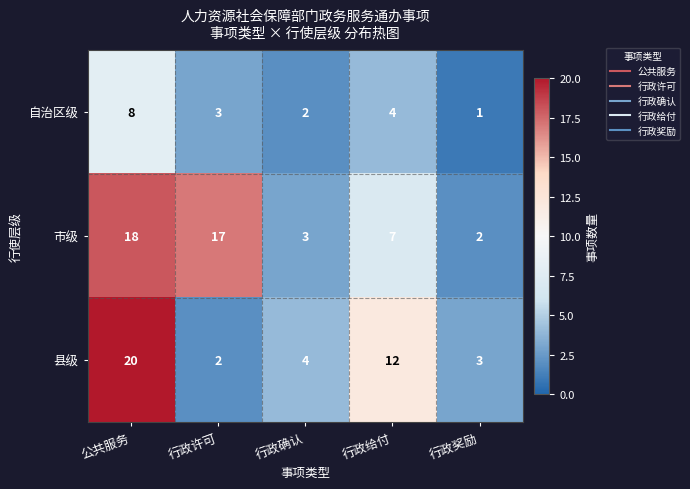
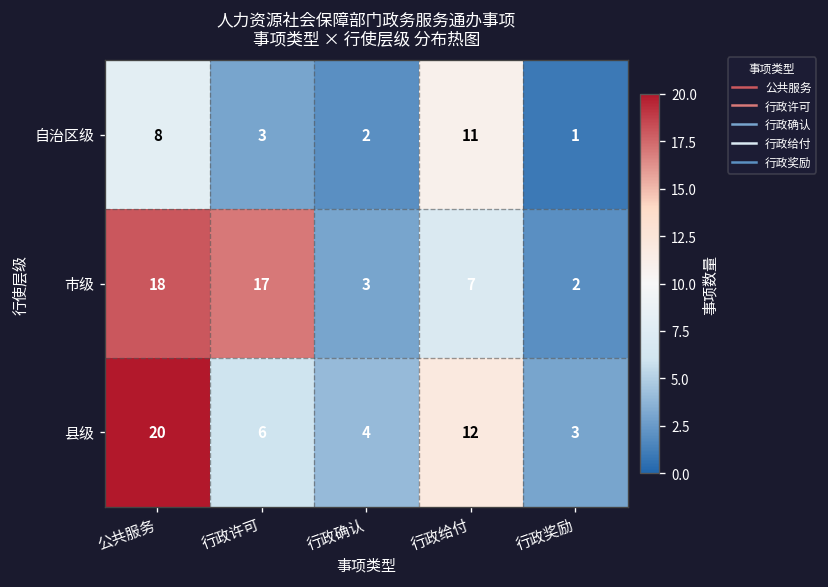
  {
    "自治区级": {
      "公共服务": 8,
      "行政许可": 3,
      "行政确认": 2,
-     "行政给付": 4,
+     "行政给付": 11,
      "行政奖励": 1
    },
    "市级": {
      "公共服务": 18,
      "行政许可": 17,
      "行政确认": 3,
      "行政奖励": 2
    },
    "县级": {
      "公共服务": 20,
-     "行政许可": 2,
+     "行政许可": 6,
      "行政确认": 4,
      "行政给付": 12,
      "行政奖励": 3
    }
  }
